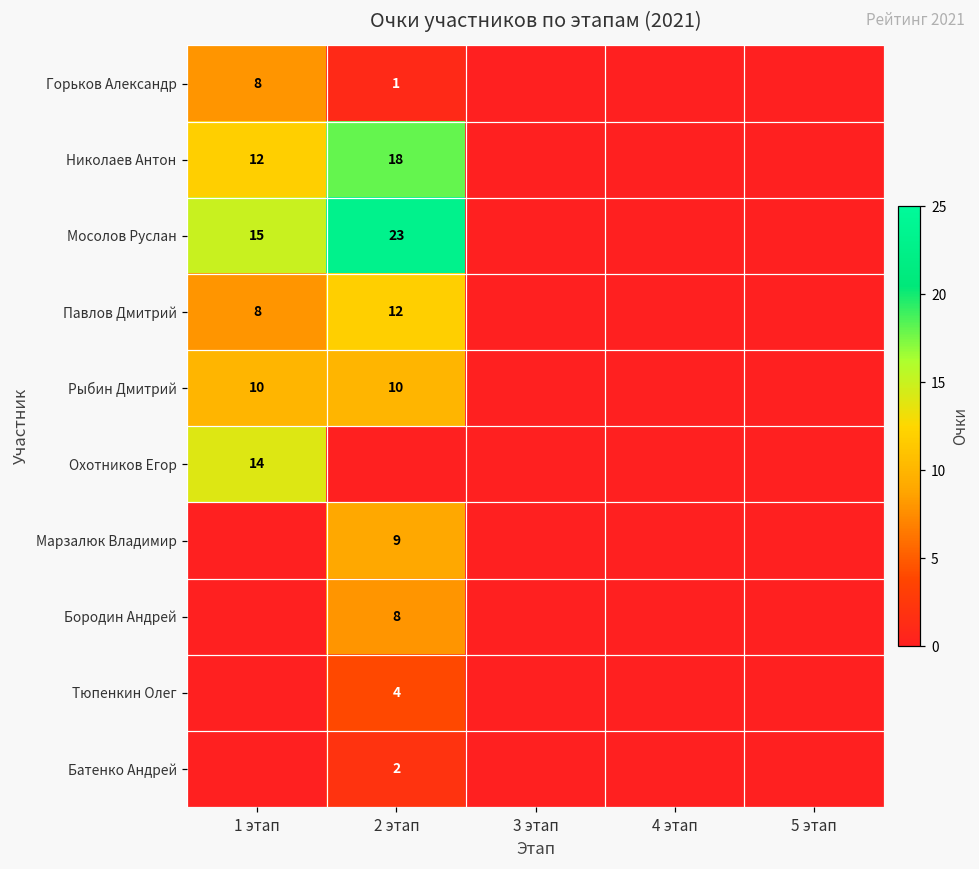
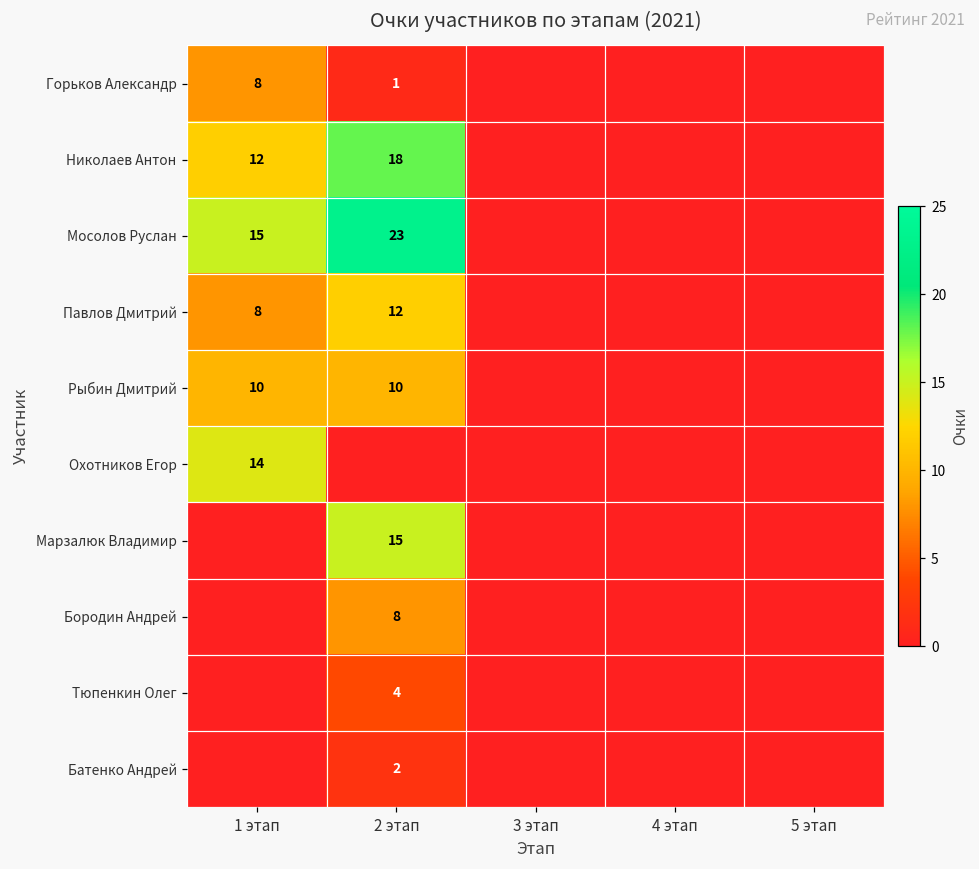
  {
    "Горьков Александр": {
      "1 этап": 8,
      "2 этап": 1
    },
    "Николаев Антон": {
      "1 этап": 12,
      "2 этап": 18
    },
    "Мосолов Руслан": {
      "1 этап": 15,
      "2 этап": 23
    },
    "Павлов Дмитрий": {
      "1 этап": 8,
      "2 этап": 12
    },
    "Рыбин Дмитрий": {
      "1 этап": 10,
      "2 этап": 10
    },
    "Охотников Егор": {
      "1 этап": 14
    },
    "Марзалюк Владимир": {
-     "2 этап": 9
+     "2 этап": 15
    },
    "Бородин Андрей": {
      "2 этап": 8
    },
    "Тюпенкин Олег": {
      "2 этап": 4
    },
    "Батенко Андрей": {
      "2 этап": 2
    }
  }
